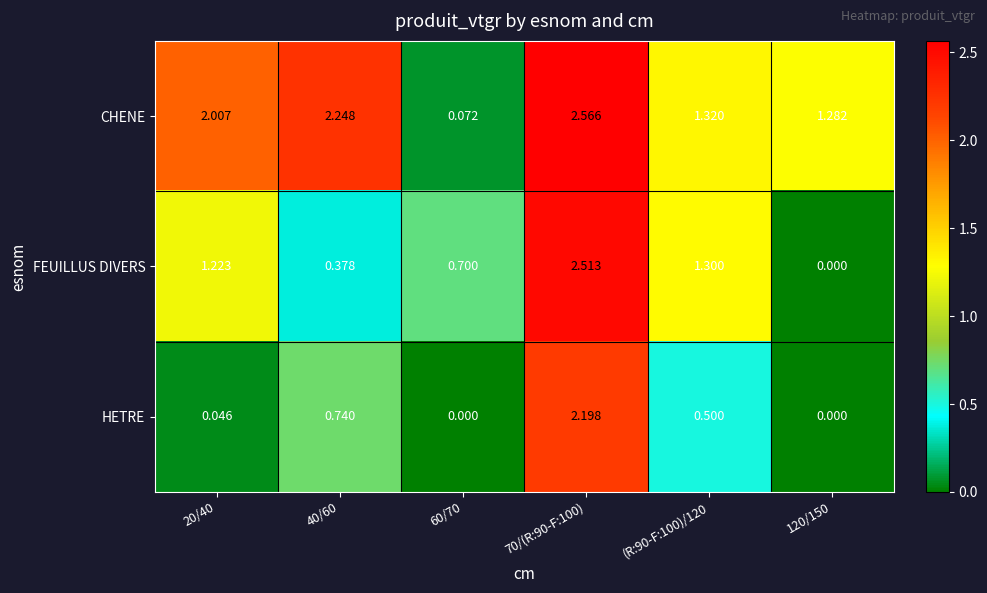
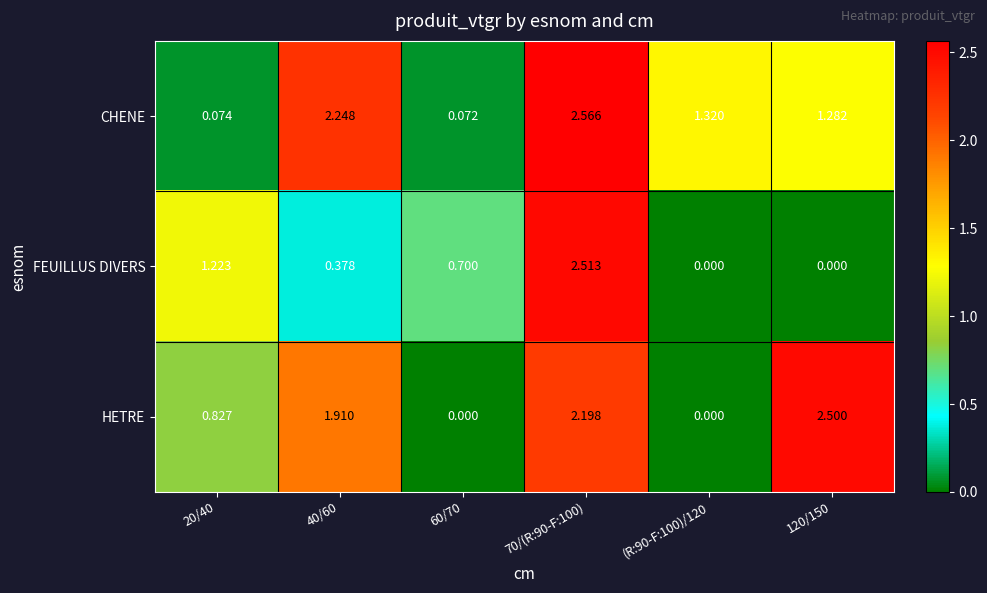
  {
    "CHENE": {
-     "20/40": 2.007,
+     "20/40": 0.074,
      "40/60": 2.248,
      "60/70": 0.072,
      "70/(R:90-F:100)": 2.566,
      "(R:90-F:100)/120": 1.320,
      "120/150": 1.282
    },
    "FEUILLUS DIVERS": {
      "20/40": 1.223,
      "40/60": 0.378,
      "60/70": 0.700,
      "70/(R:90-F:100)": 2.513,
-     "(R:90-F:100)/120": 1.300,
+     "(R:90-F:100)/120": 0.000,
      "120/150": 0.000
    },
    "HETRE": {
-     "20/40": 0.046,
-     "40/60": 0.740,
+     "20/40": 0.827,
+     "40/60": 1.910,
      "60/70": 0.000,
      "70/(R:90-F:100)": 2.198,
-     "(R:90-F:100)/120": 0.500,
-     "120/150": 0.000
+     "(R:90-F:100)/120": 0.000,
+     "120/150": 2.500
    }
  }
